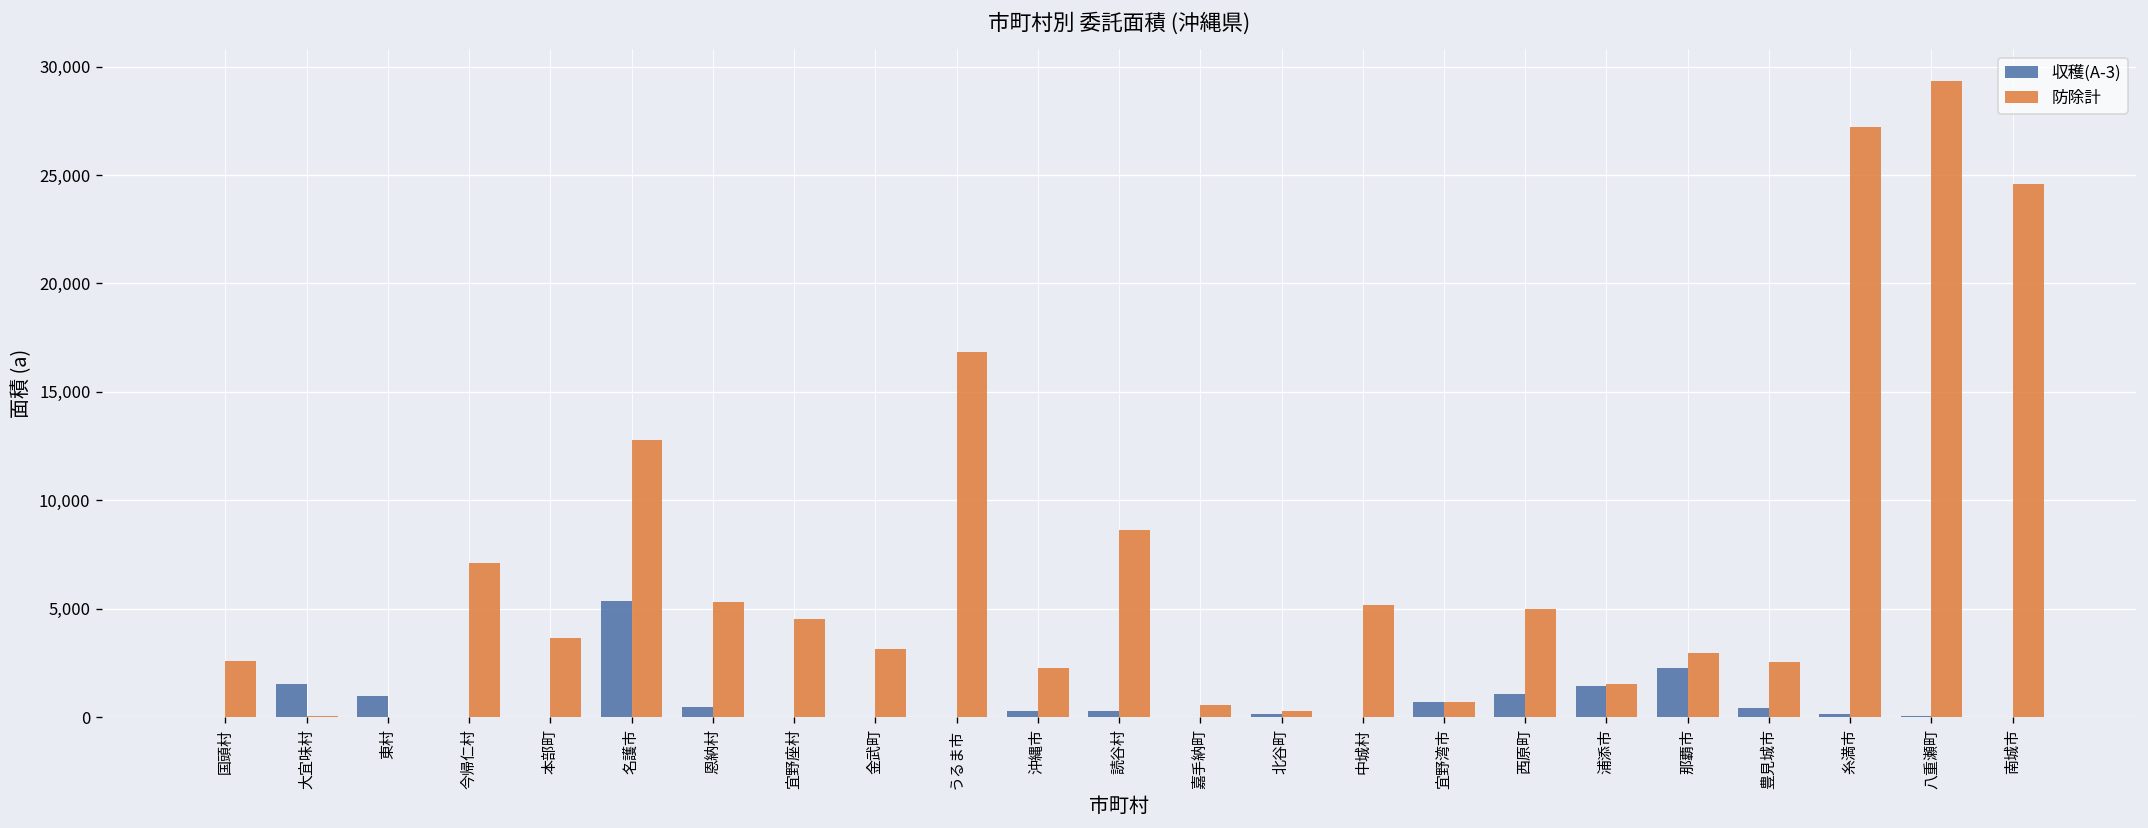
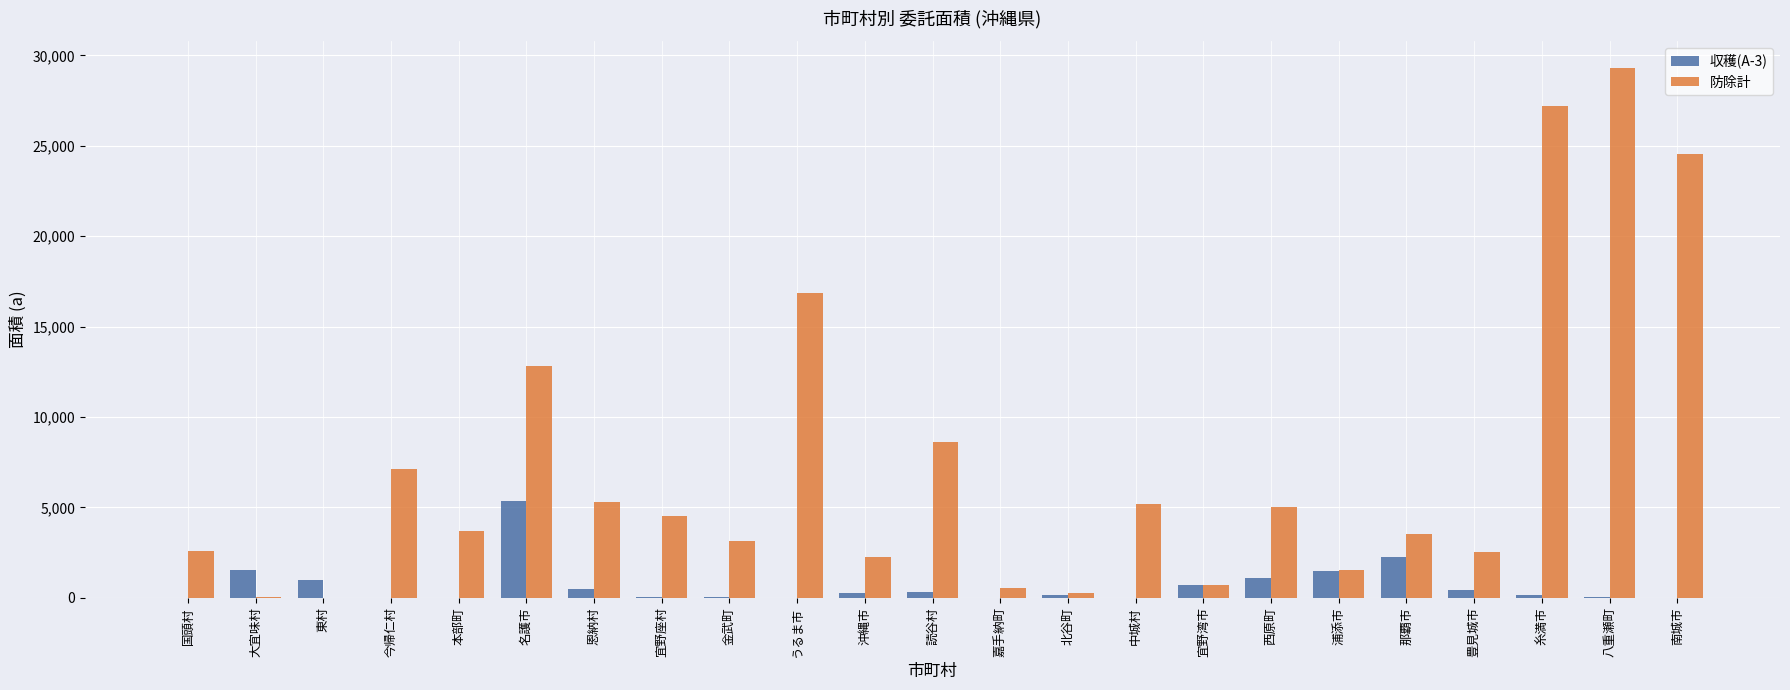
  {
    "収穫(A-3)": {
      "国頭村": "0",
      "大宜味村": "1,600",
      "東村": "1,000",
      "今帰仁村": "0",
      "本部町": "0",
      "名護市": "5,400",
      "恩納村": "500",
      "うるま市": "0",
      "沖縄市": "300",
      "読谷村": "300",
      "嘉手納町": "0",
      "北谷町": "200",
      "中城村": "0",
      "宜野湾市": "700",
      "西原町": "1,100",
      "浦添市": "1,500",
      "那覇市": "2,300",
      "豊見城市": "400",
      "糸満市": "200",
      "南城市": "0"
    },
    "防除計": {
      "国頭村": "2,600",
      "東村": "0",
      "今帰仁村": "7,100",
      "本部町": "3,700",
      "名護市": "12,800",
      "恩納村": "5,300",
      "宜野座村": "4,500",
      "金武町": "3,200",
      "うるま市": "16,800",
      "沖縄市": "2,300",
      "読谷村": "8,600",
      "嘉手納町": "600",
      "北谷町": "300",
      "中城村": "5,200",
      "宜野湾市": "700",
      "西原町": "5,000",
      "浦添市": "1,500",
-     "那覇市": "3,000",
+     "那覇市": "3,500",
      "豊見城市": "2,600",
      "糸満市": "27,200",
      "八重瀬町": "29,300",
      "南城市": "24,600"
    }
  }
